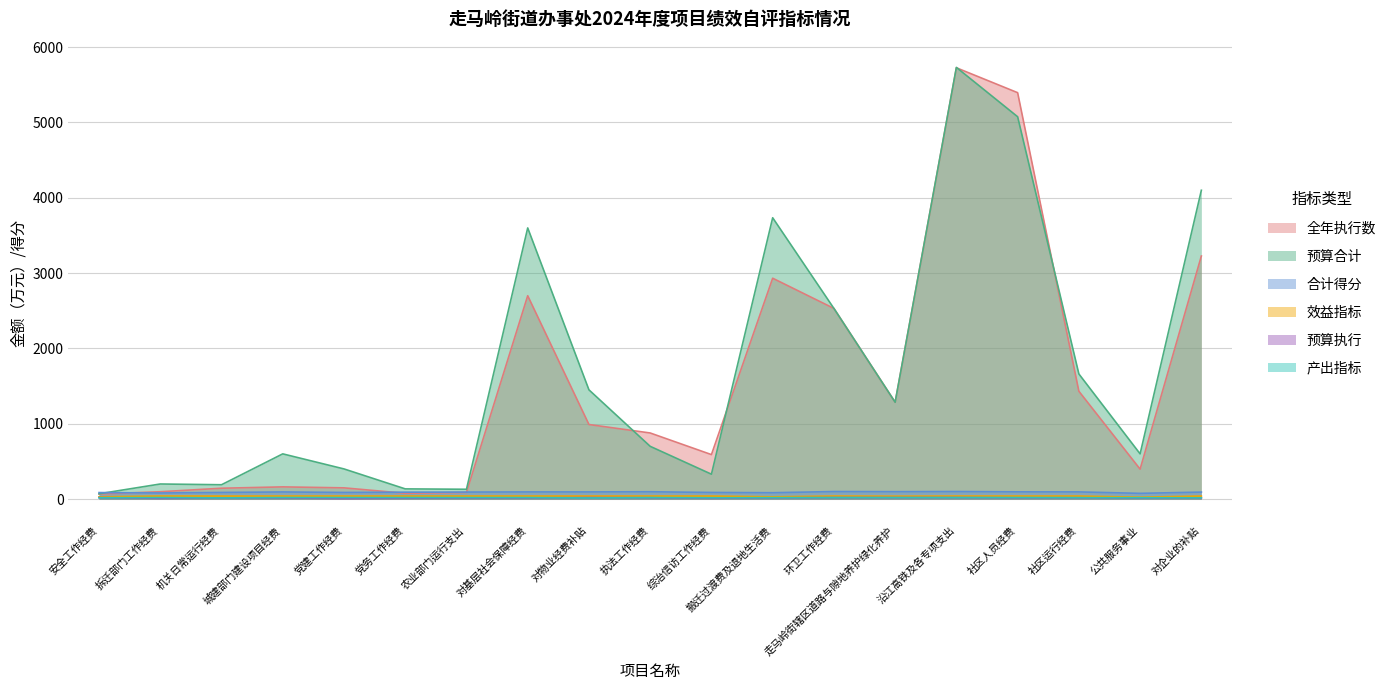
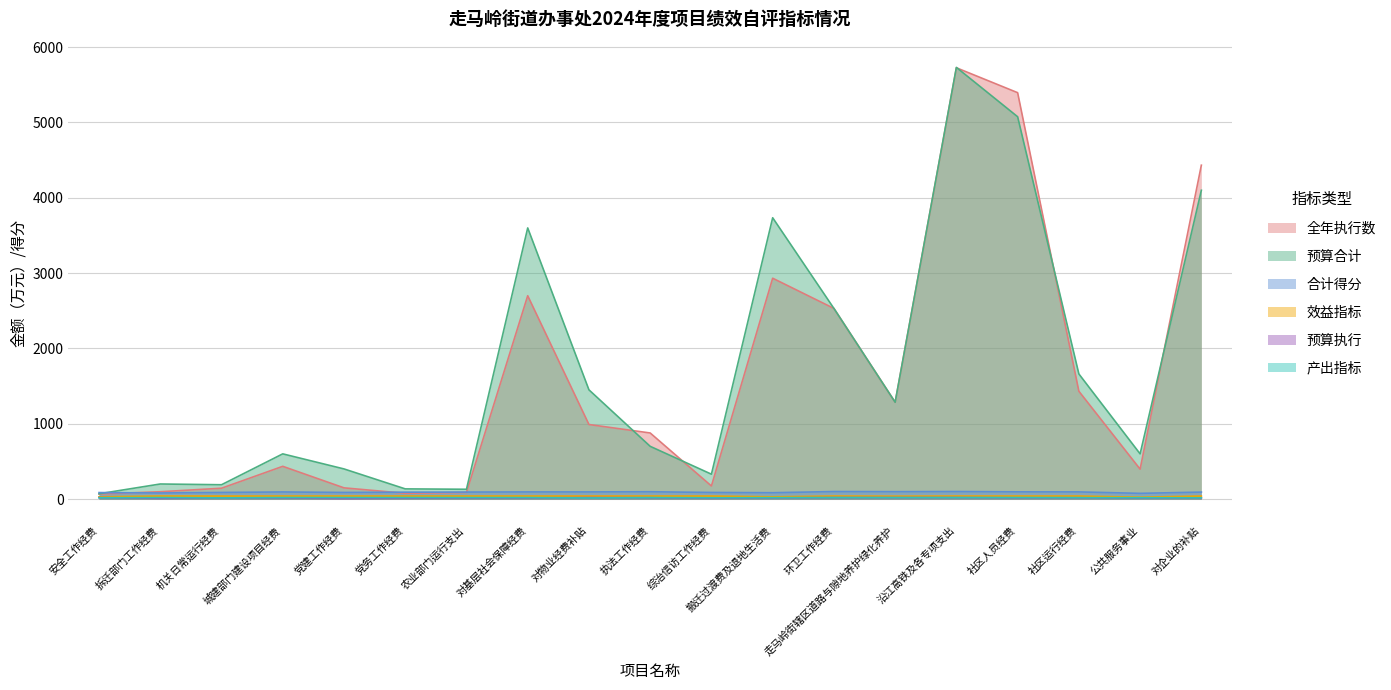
  {
    "全年执行数": {
      "机关日常运行经费": 100,
-     "城建部门建设项目经费": 200,
+     "城建部门建设项目经费": 400,
      "党建工作经费": 100,
      "对基层社会保障经费": 2700,
      "对物业经费补贴": 1000,
      "执法工作经费": 900,
-     "综治信访工作经费": 600,
+     "综治信访工作经费": 200,
      "搬迁过渡费及退地生活费": 2900,
      "社区人员经费": 5400,
      "社区运行经费": 1400,
      "公共服务事业": 400,
-     "对企业的补贴": 3200
+     "对企业的补贴": 4400
    }
  }
